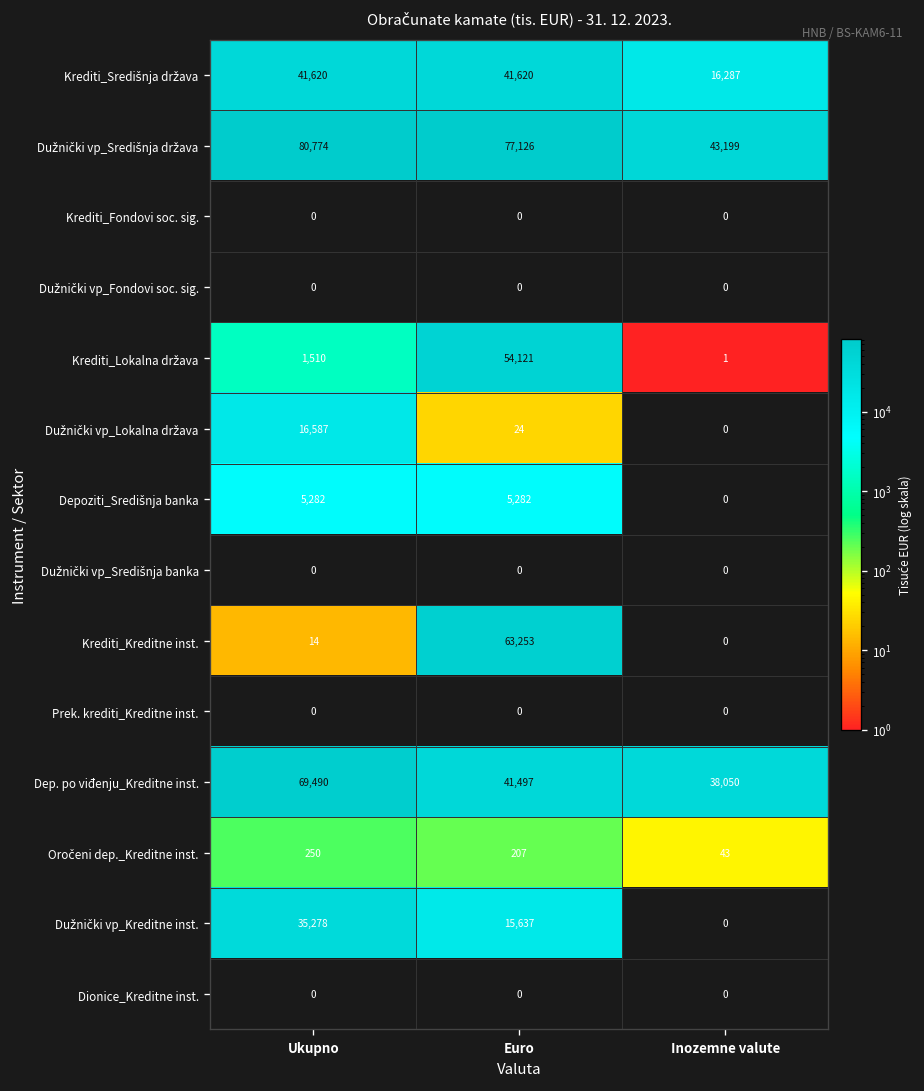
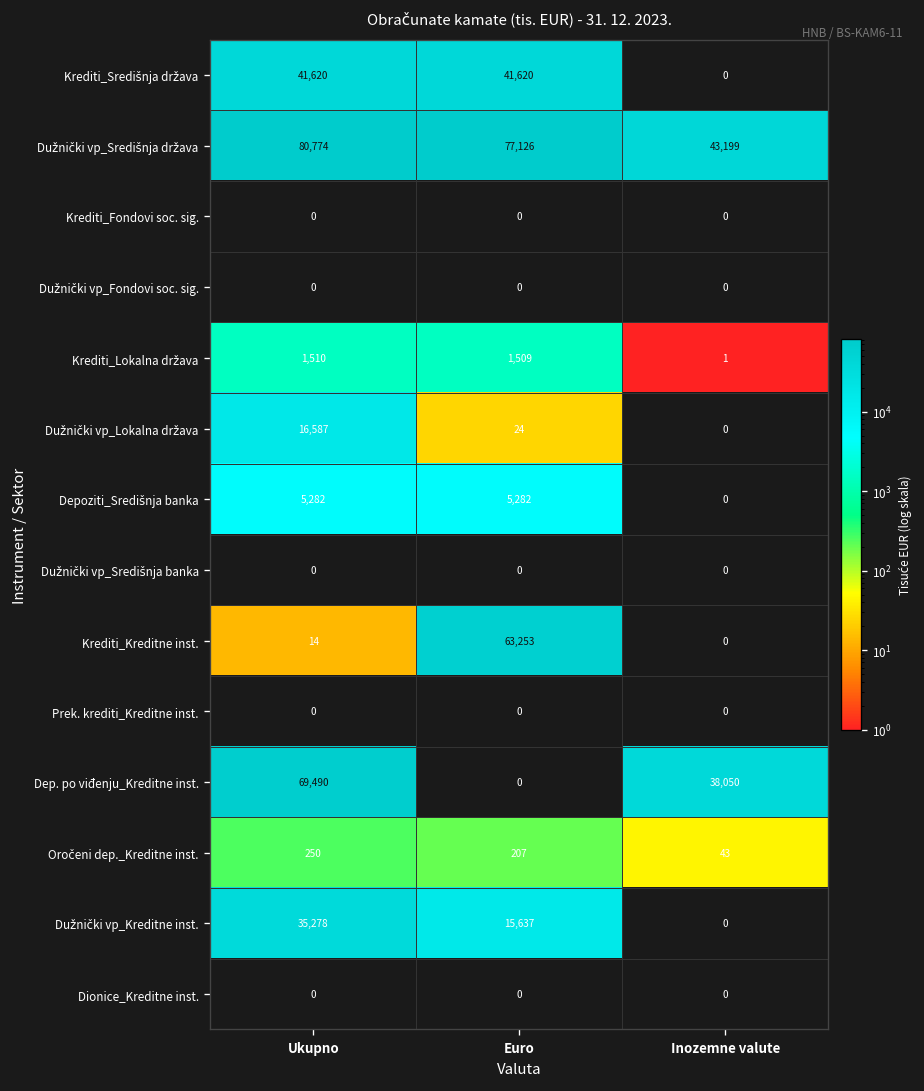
  {
    "Krediti_Središnja država": {
      "Ukupno": "41,620",
      "Euro": "41,620",
-     "Inozemne valute": "16,287"
+     "Inozemne valute": "0"
    },
    "Dužnički vp_Središnja država": {
      "Ukupno": "80,774",
      "Euro": "77,126",
      "Inozemne valute": "43,199"
    },
    "Krediti_Fondovi soc. sig.": {
      "Ukupno": "0",
      "Euro": "0",
      "Inozemne valute": "0"
    },
    "Dužnički vp_Fondovi soc. sig.": {
      "Ukupno": "0",
      "Euro": "0",
      "Inozemne valute": "0"
    },
    "Krediti_Lokalna država": {
      "Ukupno": "1,510",
-     "Euro": "54,121",
+     "Euro": "1,509",
      "Inozemne valute": "1"
    },
    "Dužnički vp_Lokalna država": {
      "Ukupno": "16,587",
      "Euro": "24",
      "Inozemne valute": "0"
    },
    "Depoziti_Središnja banka": {
      "Ukupno": "5,282",
      "Euro": "5,282",
      "Inozemne valute": "0"
    },
    "Dužnički vp_Središnja banka": {
      "Ukupno": "0",
      "Euro": "0",
      "Inozemne valute": "0"
    },
    "Krediti_Kreditne inst.": {
      "Ukupno": "14",
      "Euro": "63,253",
      "Inozemne valute": "0"
    },
    "Prek. krediti_Kreditne inst.": {
      "Ukupno": "0",
      "Euro": "0",
      "Inozemne valute": "0"
    },
    "Dep. po viđenju_Kreditne inst.": {
      "Ukupno": "69,490",
-     "Euro": "41,497",
+     "Euro": "0",
      "Inozemne valute": "38,050"
    },
    "Oročeni dep._Kreditne inst.": {
      "Ukupno": "250",
      "Euro": "207",
      "Inozemne valute": "43"
    },
    "Dužnički vp_Kreditne inst.": {
      "Ukupno": "35,278",
      "Euro": "15,637",
      "Inozemne valute": "0"
    },
    "Dionice_Kreditne inst.": {
      "Ukupno": "0",
      "Euro": "0",
      "Inozemne valute": "0"
    }
  }
